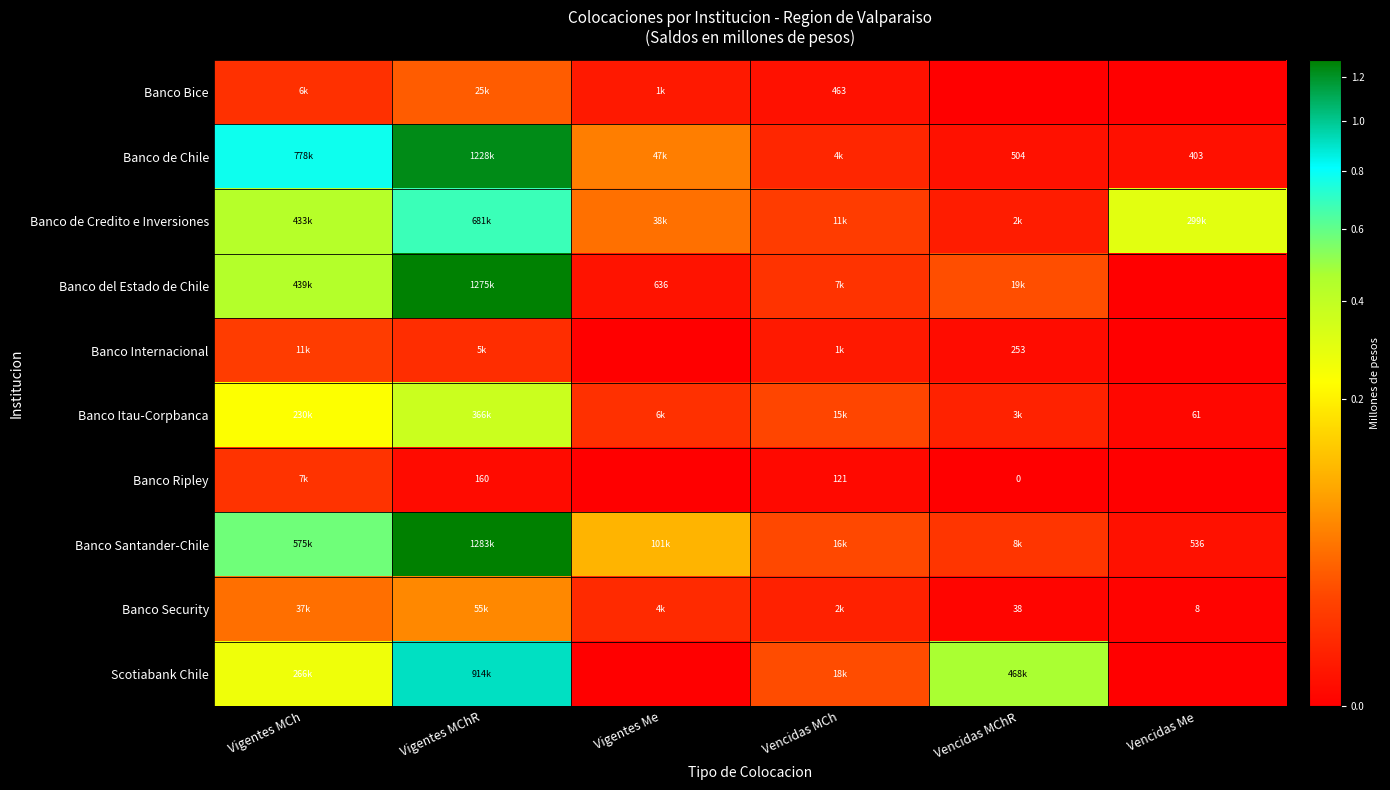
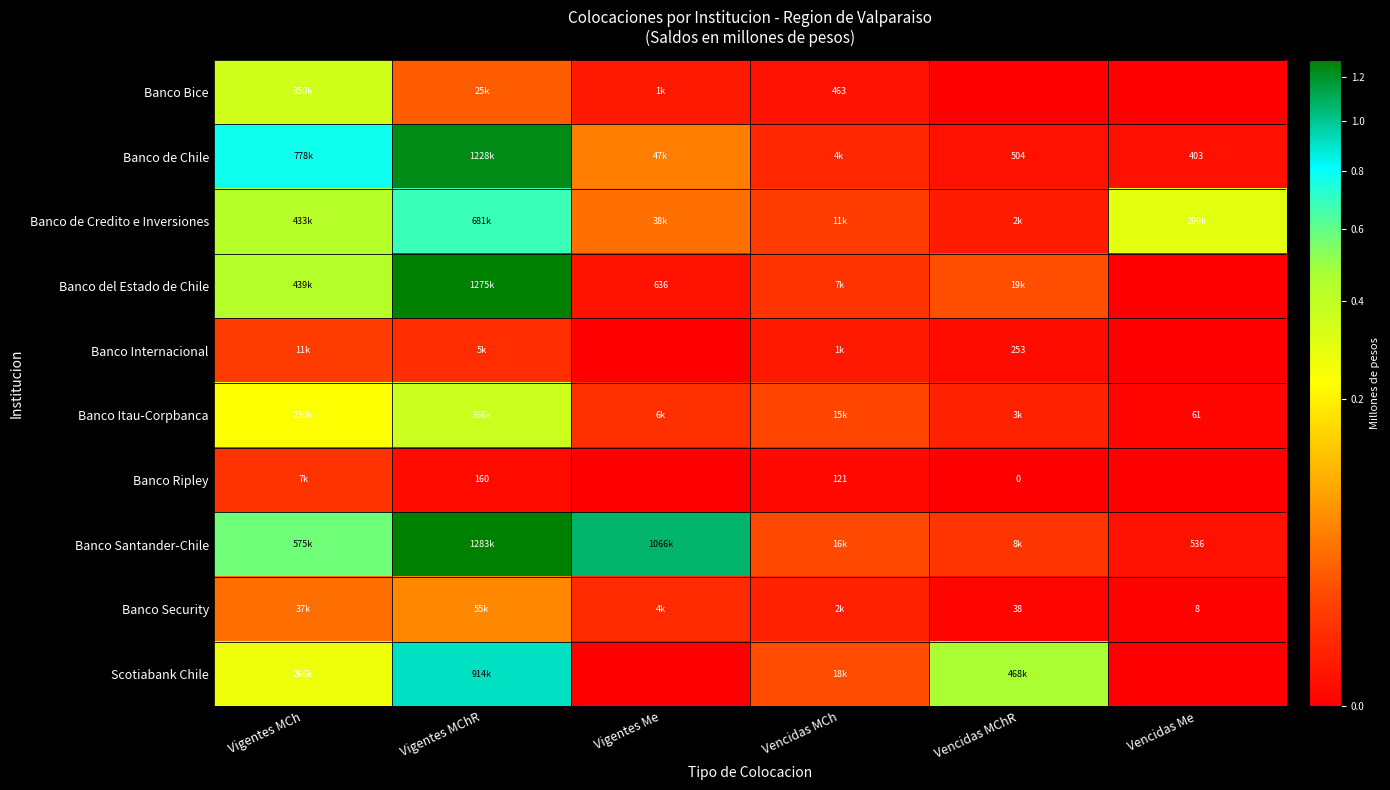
  {
    "Banco Bice": {
-     "Vigentes MCh": "6k",
+     "Vigentes MCh": "350k",
      "Vigentes MChR": "25k",
      "Vigentes Me": "1k",
      "Vencidas MCh": "463"
    },
    "Banco de Chile": {
      "Vigentes MCh": "778k",
      "Vigentes MChR": "1228k",
      "Vigentes Me": "47k",
      "Vencidas MCh": "4k",
      "Vencidas MChR": "504",
      "Vencidas Me": "403"
    },
    "Banco de Credito e Inversiones": {
      "Vigentes MCh": "433k",
      "Vigentes MChR": "681k",
      "Vigentes Me": "38k",
      "Vencidas MCh": "11k",
      "Vencidas MChR": "2k",
      "Vencidas Me": "299k"
    },
    "Banco del Estado de Chile": {
      "Vigentes MCh": "439k",
      "Vigentes MChR": "1275k",
      "Vigentes Me": "636",
      "Vencidas MCh": "7k",
      "Vencidas MChR": "19k"
    },
    "Banco Internacional": {
      "Vigentes MCh": "11k",
      "Vigentes MChR": "5k",
      "Vencidas MCh": "1k",
      "Vencidas MChR": "253"
    },
    "Banco Itau-Corpbanca": {
      "Vigentes MCh": "230k",
      "Vigentes MChR": "366k",
      "Vigentes Me": "6k",
      "Vencidas MCh": "15k",
      "Vencidas MChR": "3k",
      "Vencidas Me": "61"
    },
    "Banco Ripley": {
      "Vigentes MCh": "7k",
      "Vigentes MChR": "160",
      "Vencidas MCh": "121",
      "Vencidas MChR": "0"
    },
    "Banco Santander-Chile": {
      "Vigentes MCh": "575k",
      "Vigentes MChR": "1283k",
-     "Vigentes Me": "101k",
+     "Vigentes Me": "1066k",
      "Vencidas MCh": "16k",
      "Vencidas MChR": "8k",
      "Vencidas Me": "536"
    },
    "Banco Security": {
      "Vigentes MCh": "37k",
      "Vigentes MChR": "55k",
      "Vigentes Me": "4k",
      "Vencidas MCh": "2k",
      "Vencidas MChR": "38",
      "Vencidas Me": "8"
    },
    "Scotiabank Chile": {
      "Vigentes MCh": "266k",
      "Vigentes MChR": "914k",
      "Vencidas MCh": "18k",
      "Vencidas MChR": "468k"
    }
  }
